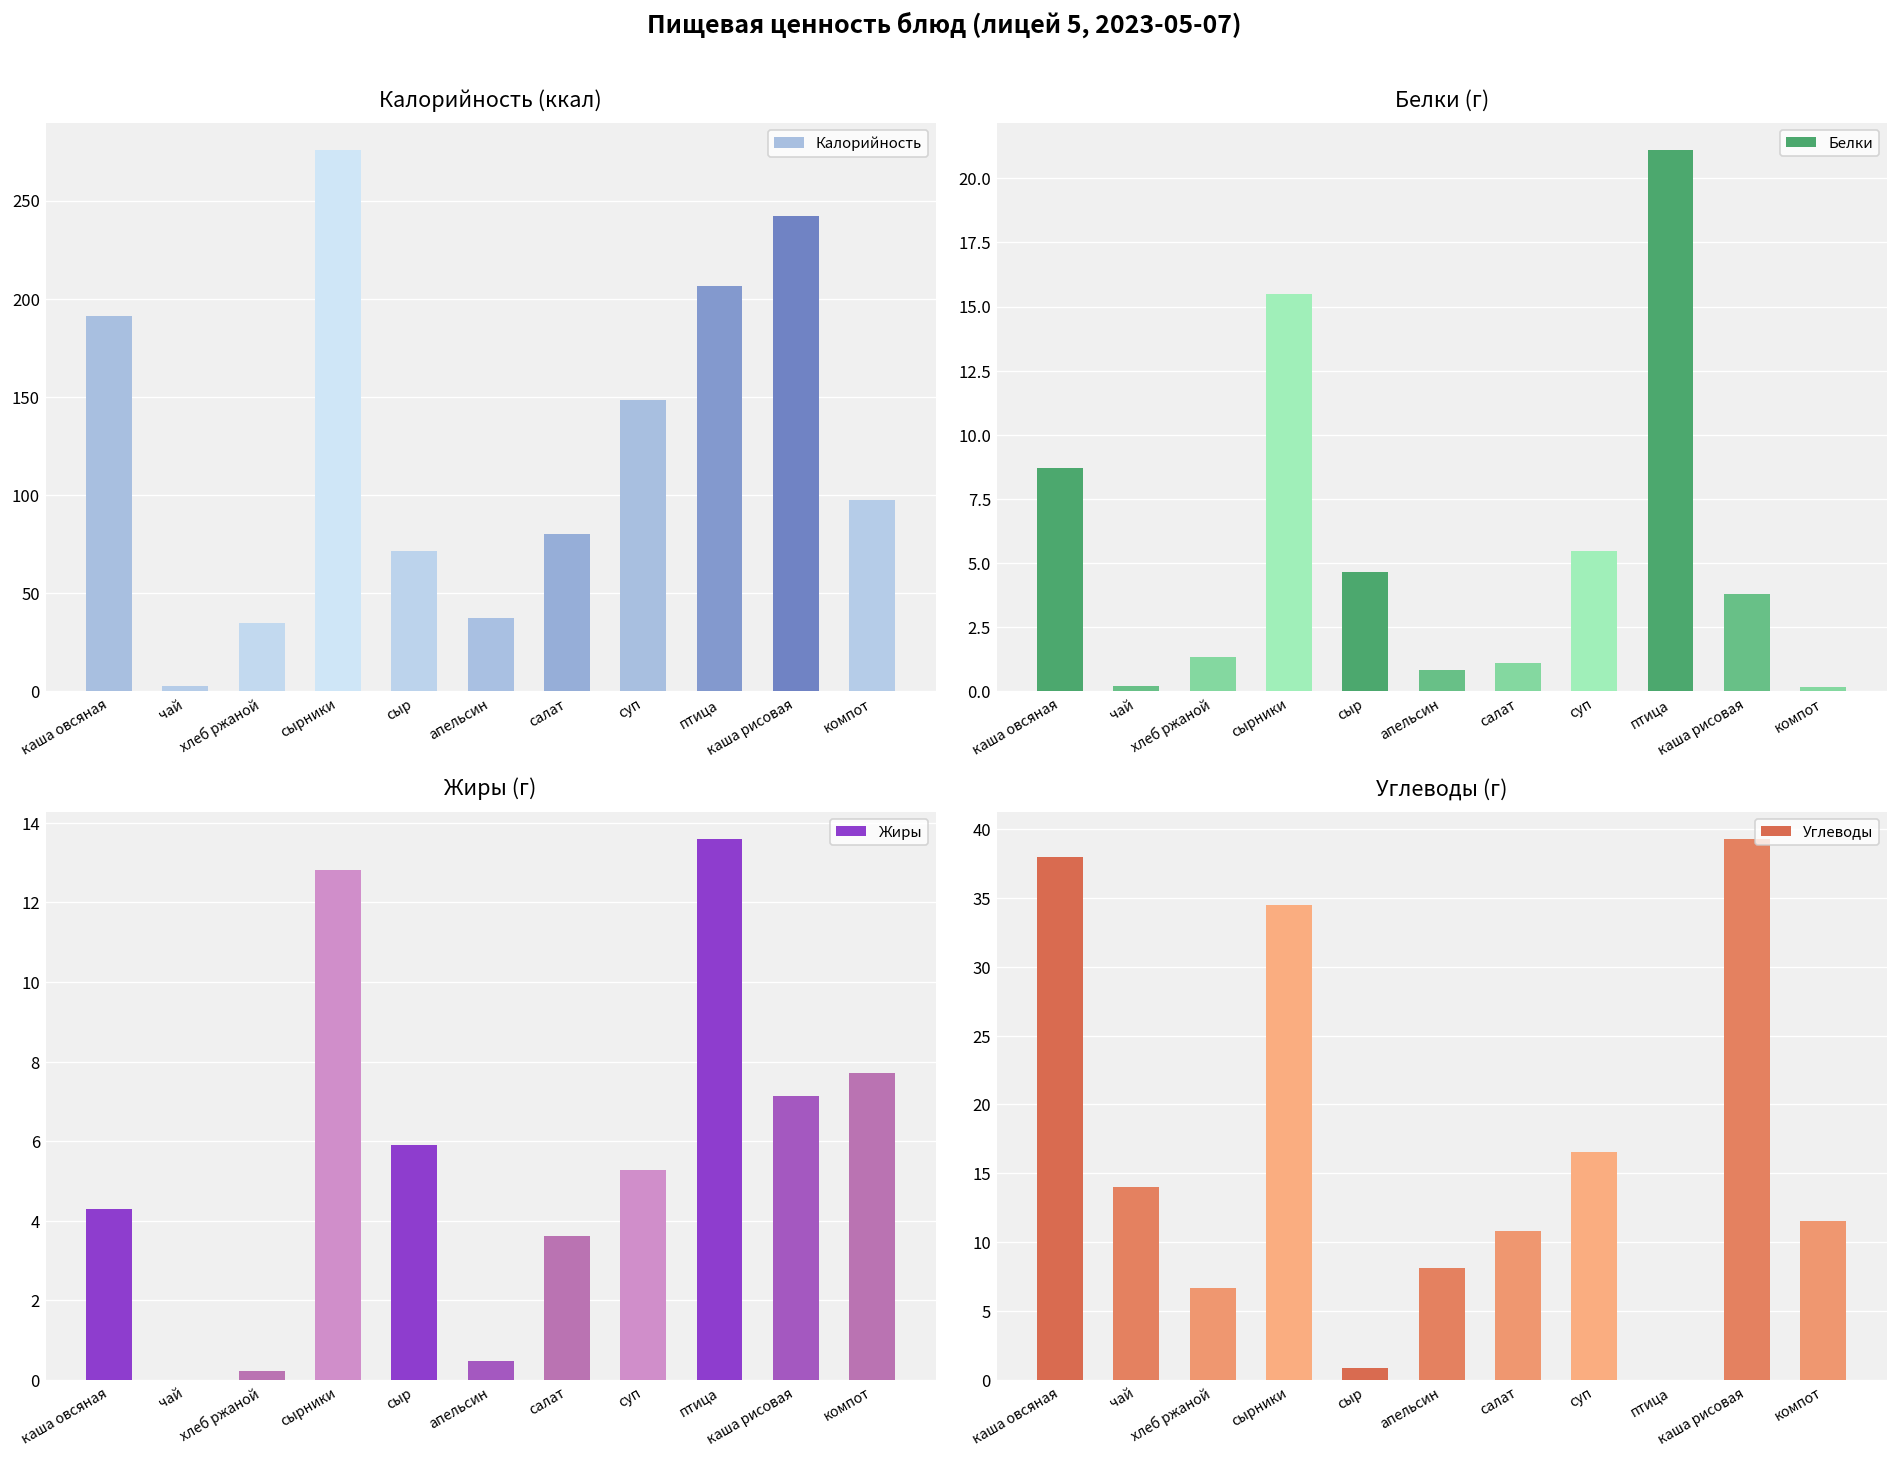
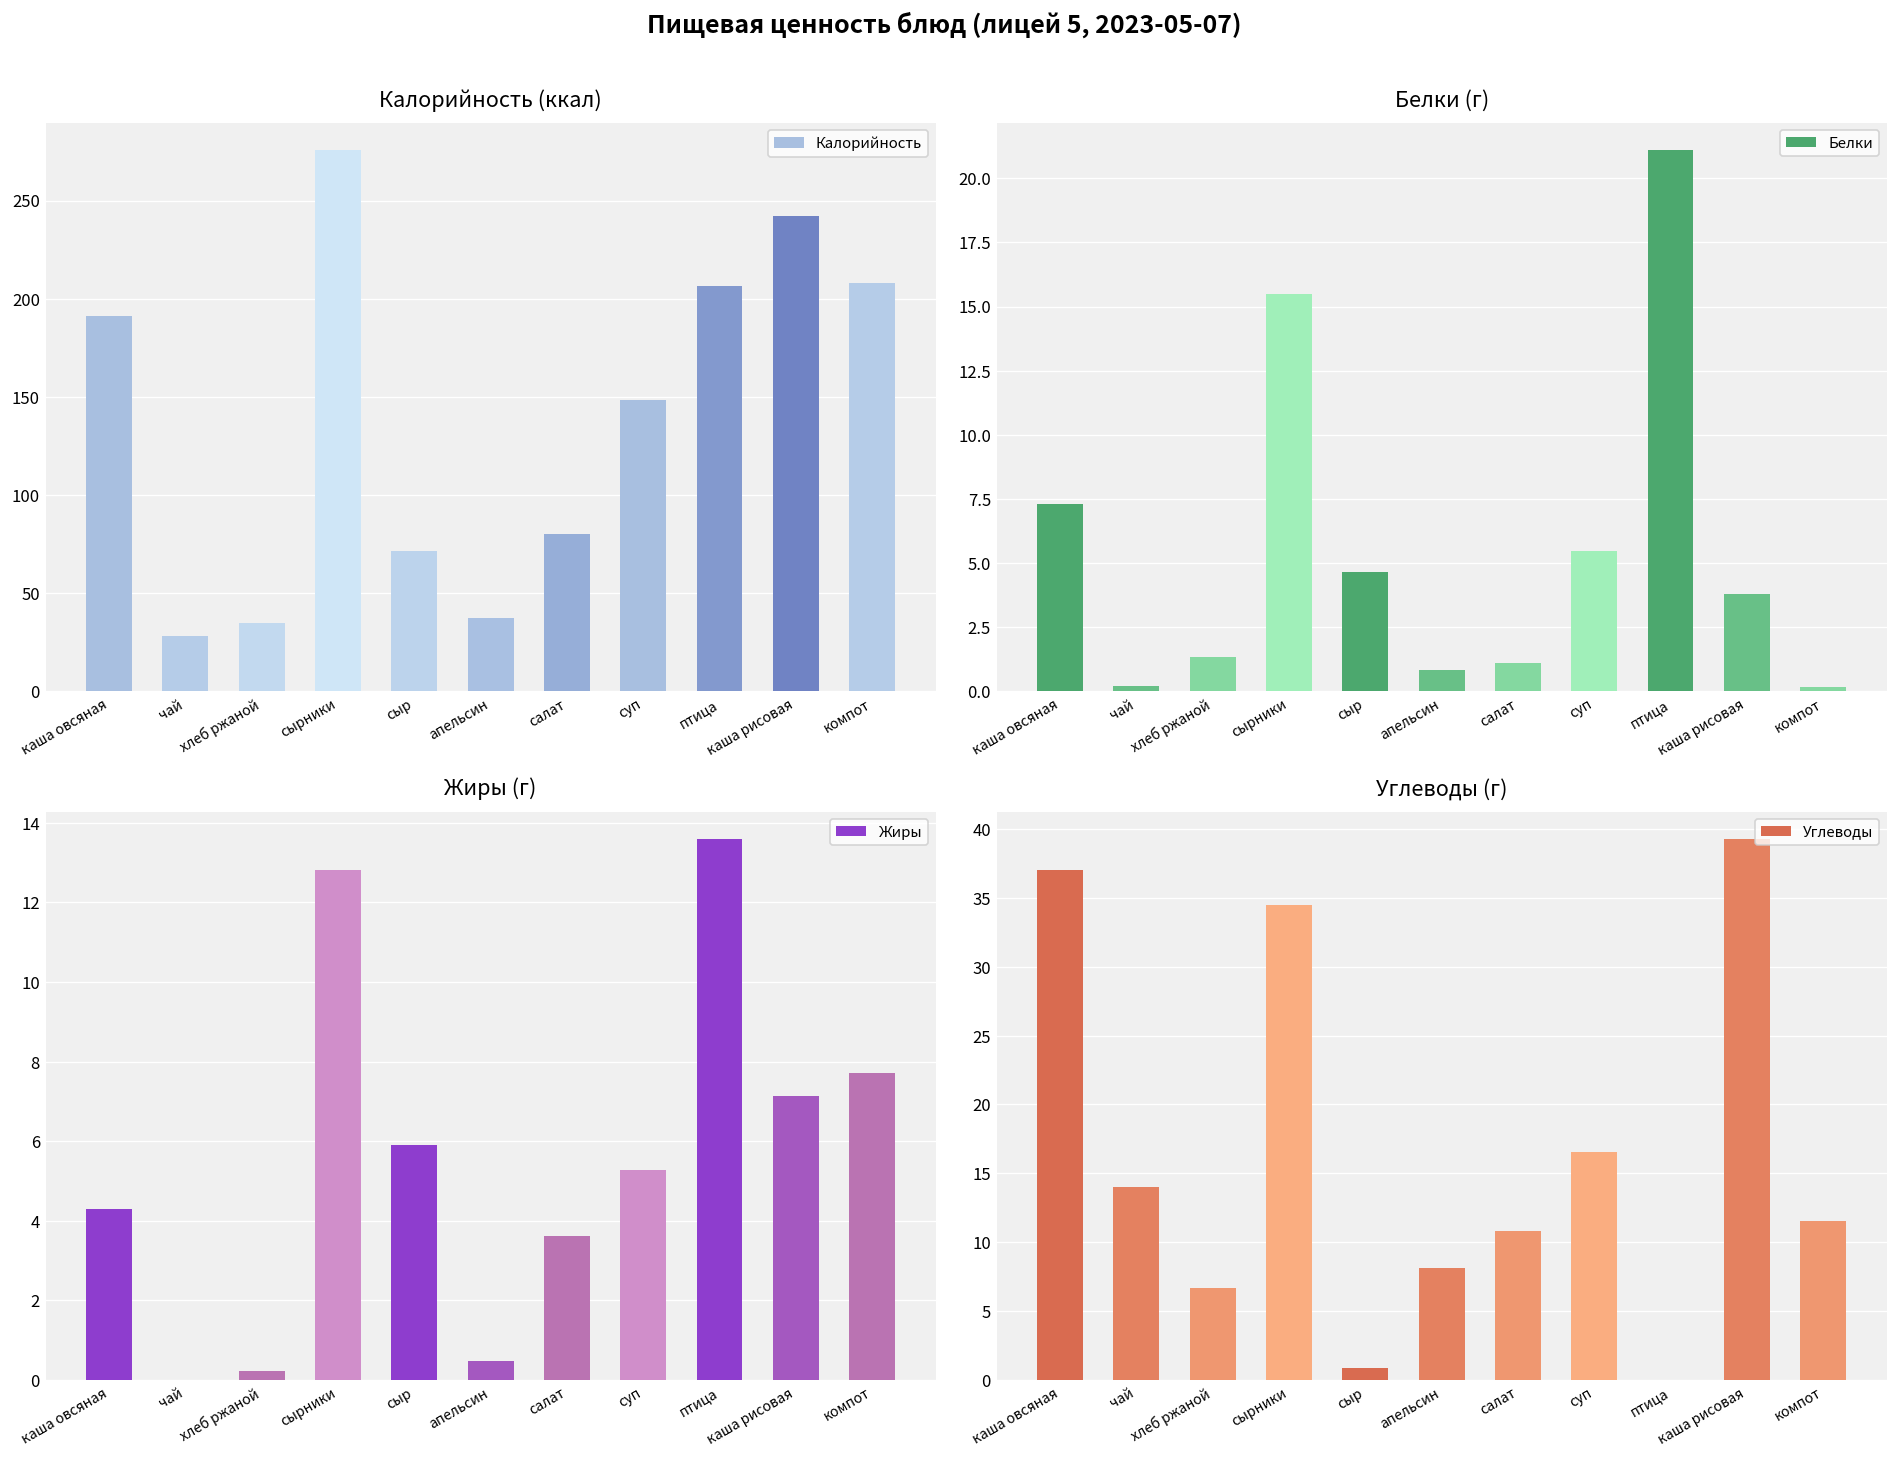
  {
    "Калорийность (ккал)": {
      "каша овсяная": 191,
-     "чай": 3,
+     "чай": 28,
      "хлеб ржаной": 35,
      "сырники": 276,
      "сыр": 72,
      "апельсин": 37,
      "салат": 80,
      "суп": 148,
      "птица": 206,
      "каша рисовая": 242,
-     "компот": 98
+     "компот": 208
    },
    "Белки (г)": {
-     "каша овсяная": 8.7,
+     "каша овсяная": 7.3,
      "чай": 0.2,
      "хлеб ржаной": 1.3,
      "сырники": 15.5,
      "сыр": 4.6,
      "апельсин": 0.9,
      "салат": 1.1,
      "суп": 5.5,
      "птица": 21.1,
      "каша рисовая": 3.8,
      "компот": 0.2
    },
    "Жиры (г)": {
      "каша овсяная": 4.3,
      "чай": 0.0,
      "хлеб ржаной": 0.2,
      "сырники": 12.8,
      "сыр": 5.9,
      "апельсин": 0.5,
      "салат": 3.6,
      "суп": 5.3,
      "птица": 13.6,
      "каша рисовая": 7.1,
      "компот": 7.7
    },
    "Углеводы (г)": {
-     "каша овсяная": 38.0,
+     "каша овсяная": 37.1,
      "чай": 14.0,
      "хлеб ржаной": 6.7,
      "сырники": 34.5,
      "сыр": 0.9,
      "апельсин": 8.2,
      "салат": 10.8,
      "суп": 16.5,
      "птица": 0.0,
      "каша рисовая": 39.3,
      "компот": 11.6
    }
  }
